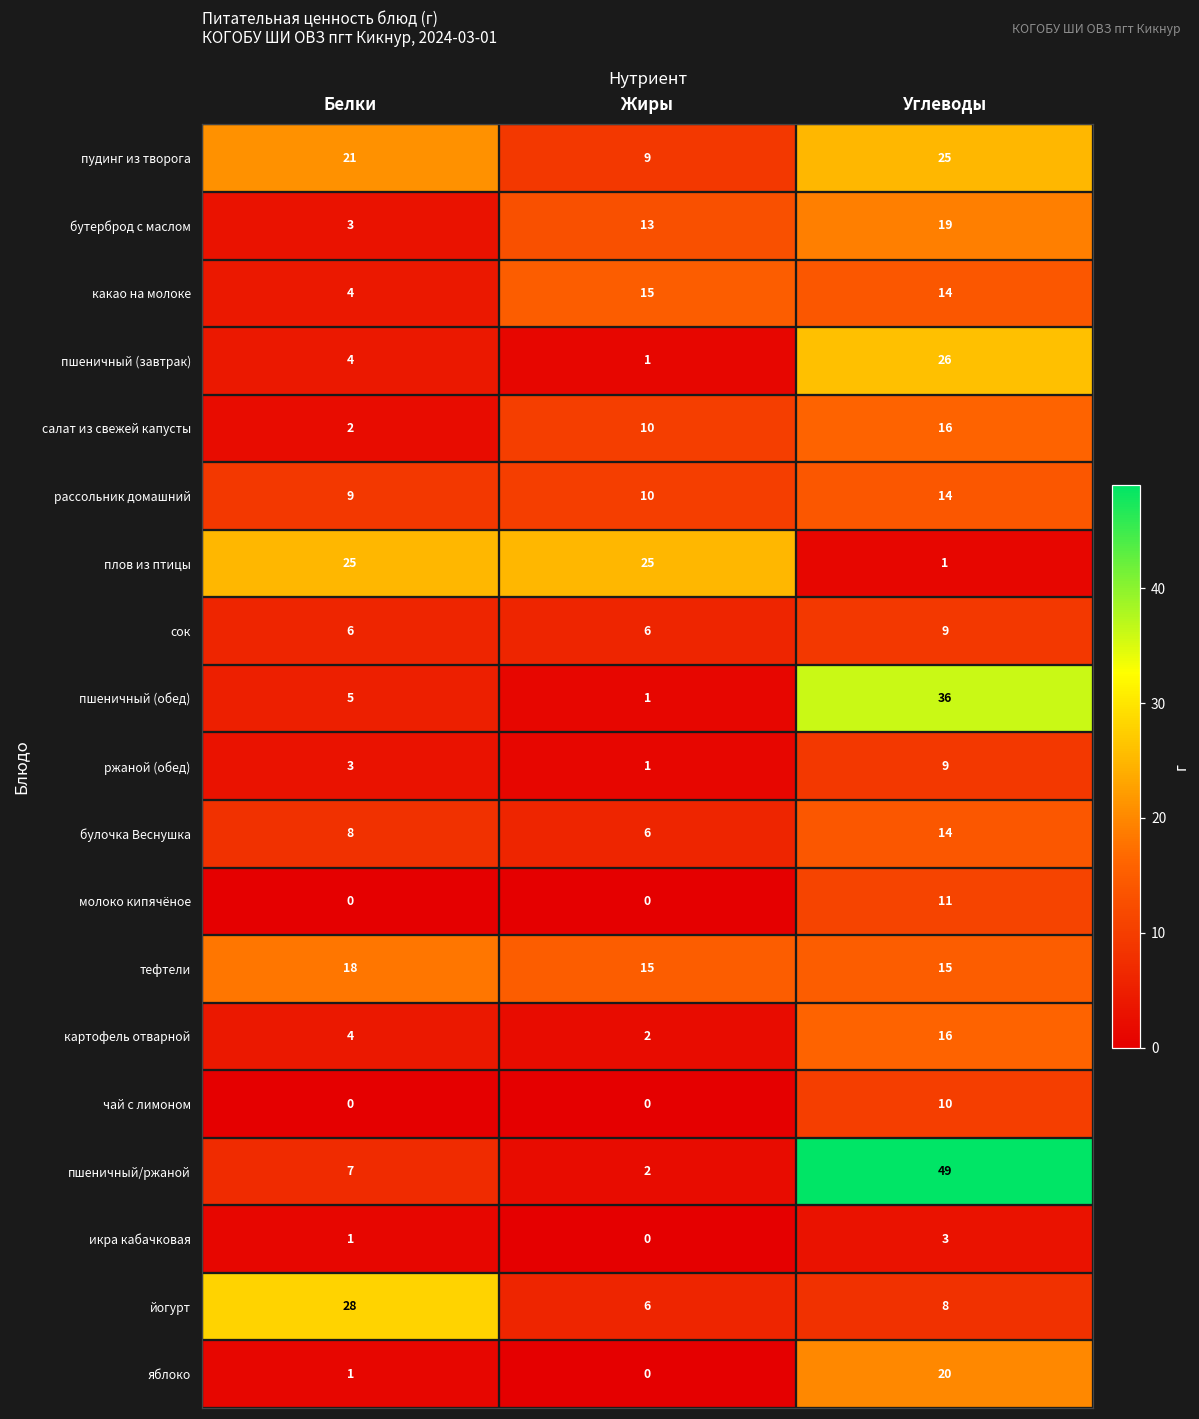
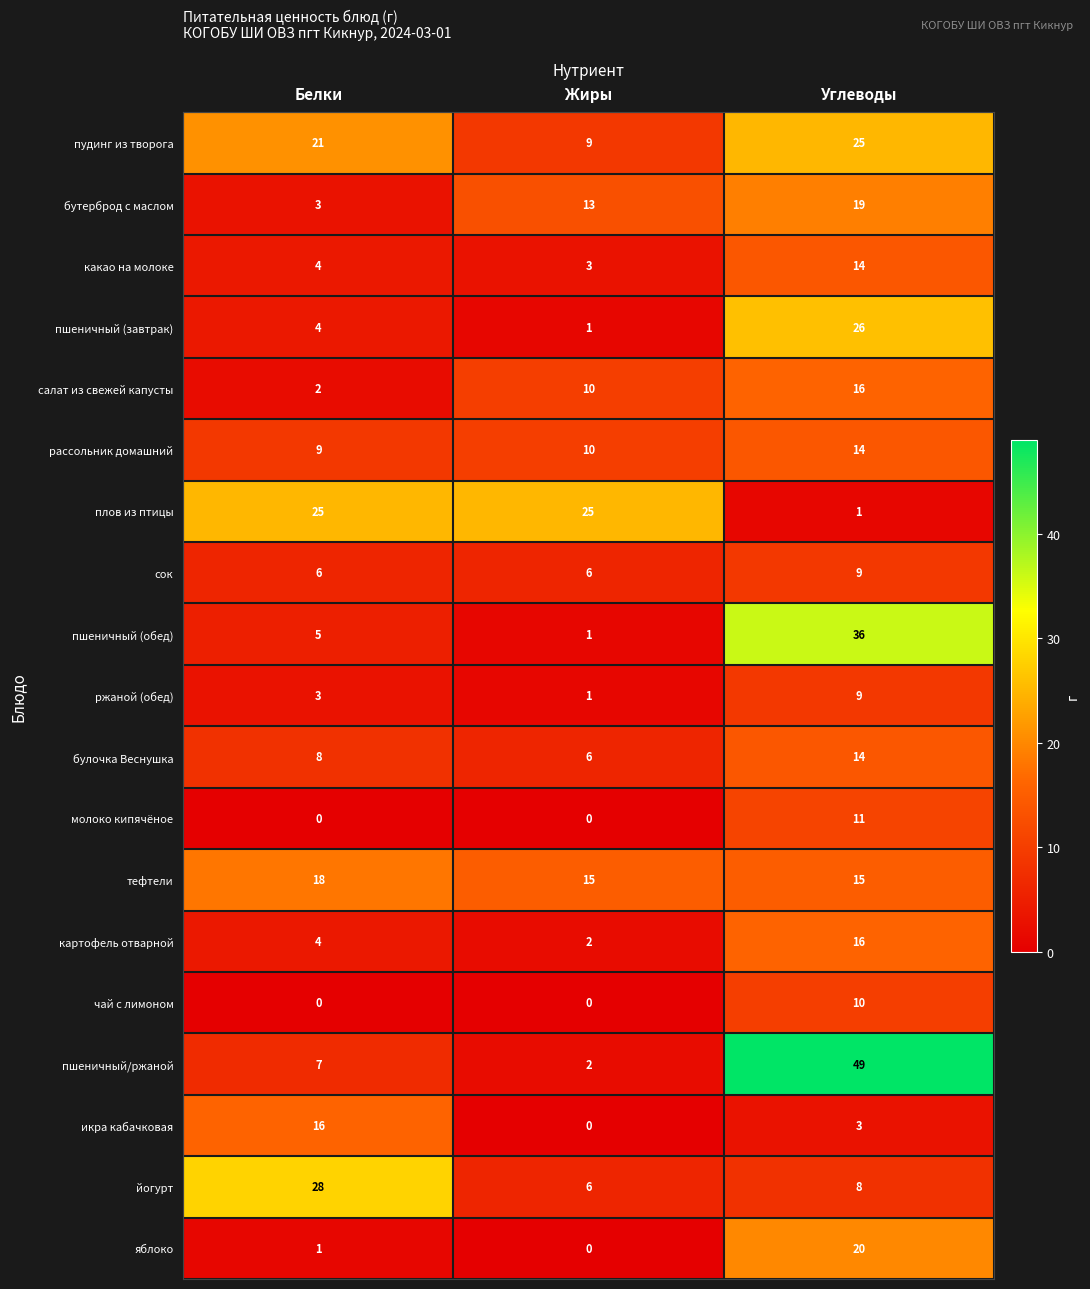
  {
    "пудинг из творога": {
      "Белки": 21,
      "Жиры": 9,
      "Углеводы": 25
    },
    "бутерброд с маслом": {
      "Белки": 3,
      "Жиры": 13,
      "Углеводы": 19
    },
    "какао на молоке": {
      "Белки": 4,
-     "Жиры": 15,
+     "Жиры": 3,
      "Углеводы": 14
    },
    "пшеничный (завтрак)": {
      "Белки": 4,
      "Жиры": 1,
      "Углеводы": 26
    },
    "салат из свежей капусты": {
      "Белки": 2,
      "Жиры": 10,
      "Углеводы": 16
    },
    "рассольник домашний": {
      "Белки": 9,
      "Жиры": 10,
      "Углеводы": 14
    },
    "плов из птицы": {
      "Белки": 25,
      "Жиры": 25,
      "Углеводы": 1
    },
    "сок": {
      "Белки": 6,
      "Жиры": 6,
      "Углеводы": 9
    },
    "пшеничный (обед)": {
      "Белки": 5,
      "Жиры": 1,
      "Углеводы": 36
    },
    "ржаной (обед)": {
      "Белки": 3,
      "Жиры": 1,
      "Углеводы": 9
    },
    "булочка Веснушка": {
      "Белки": 8,
      "Жиры": 6,
      "Углеводы": 14
    },
    "молоко кипячёное": {
      "Белки": 0,
      "Жиры": 0,
      "Углеводы": 11
    },
    "тефтели": {
      "Белки": 18,
      "Жиры": 15,
      "Углеводы": 15
    },
    "картофель отварной": {
      "Белки": 4,
      "Жиры": 2,
      "Углеводы": 16
    },
    "чай с лимоном": {
      "Белки": 0,
      "Жиры": 0,
      "Углеводы": 10
    },
    "пшеничный/ржаной": {
      "Белки": 7,
      "Жиры": 2,
      "Углеводы": 49
    },
    "икра кабачковая": {
-     "Белки": 1,
+     "Белки": 16,
      "Жиры": 0,
      "Углеводы": 3
    },
    "йогурт": {
      "Белки": 28,
      "Жиры": 6,
      "Углеводы": 8
    },
    "яблоко": {
      "Белки": 1,
      "Жиры": 0,
      "Углеводы": 20
    }
  }
